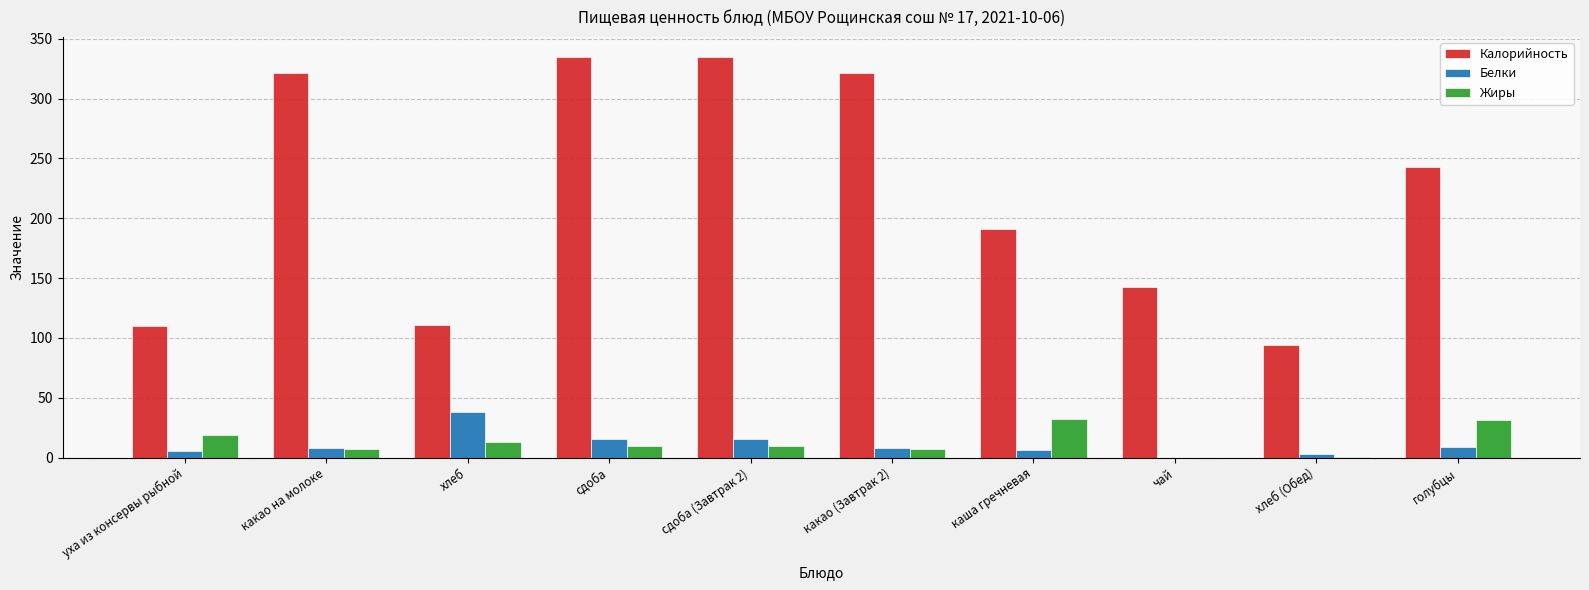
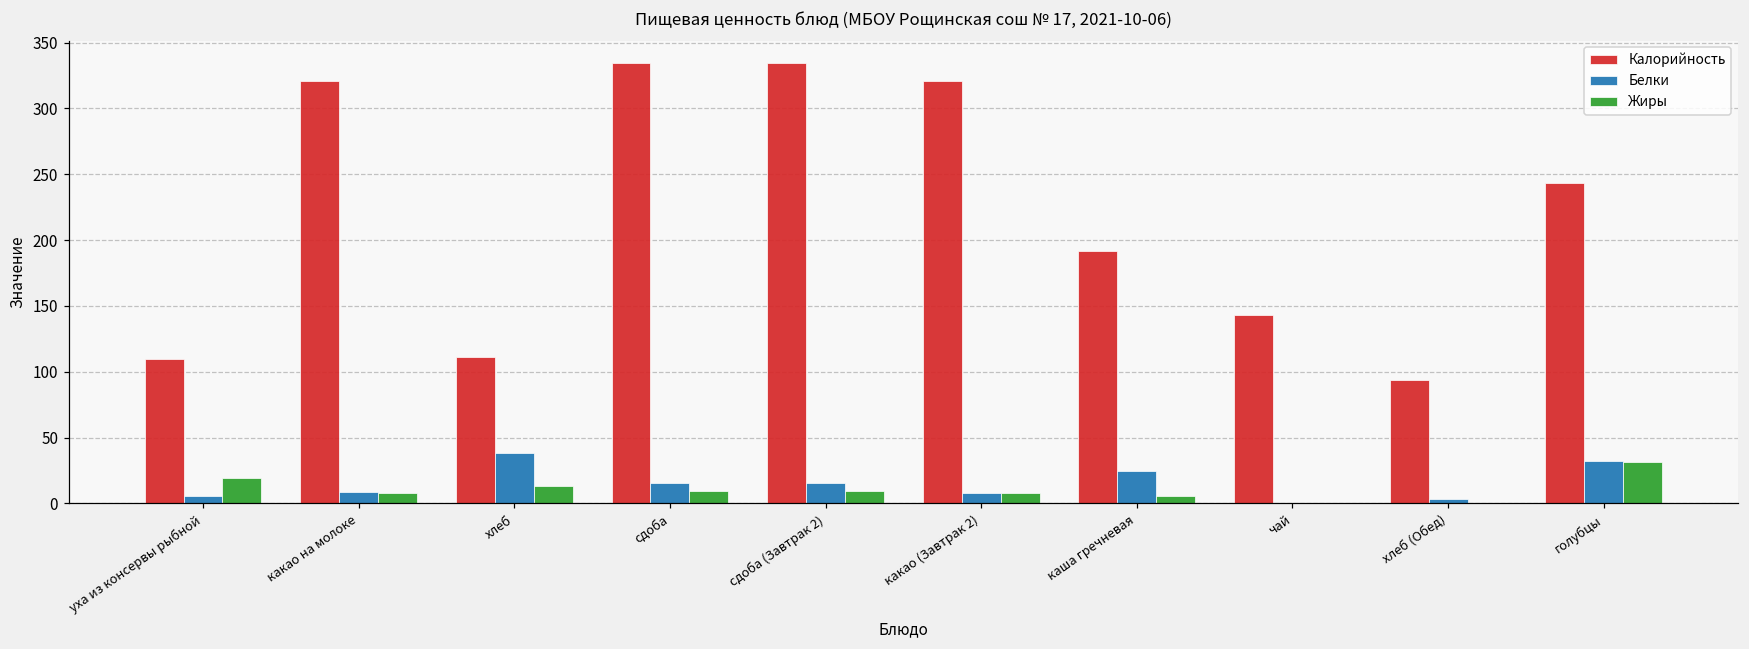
  {
    "Калорийность": {
      "уха из консервы рыбной": 110,
      "какао на молоке": 321,
      "хлеб": 111,
      "сдоба": 335,
      "сдоба (Завтрак 2)": 335,
      "какао (Завтрак 2)": 321,
      "каша гречневая": 191,
      "чай": 143,
      "хлеб (Обед)": 94,
      "голубцы": 243
    },
    "Белки": {
      "уха из консервы рыбной": 5,
      "какао на молоке": 8,
      "хлеб": 38,
      "сдоба": 15,
      "сдоба (Завтрак 2)": 15,
      "какао (Завтрак 2)": 8,
-     "каша гречневая": 6,
+     "каша гречневая": 25,
      "хлеб (Обед)": 3,
-     "голубцы": 9
+     "голубцы": 32
    },
    "Жиры": {
      "уха из консервы рыбной": 19,
      "какао на молоке": 8,
      "хлеб": 13,
      "сдоба": 9,
      "сдоба (Завтрак 2)": 9,
      "какао (Завтрак 2)": 8,
-     "каша гречневая": 32,
+     "каша гречневая": 6,
      "чай": 0,
      "голубцы": 31
    }
  }
